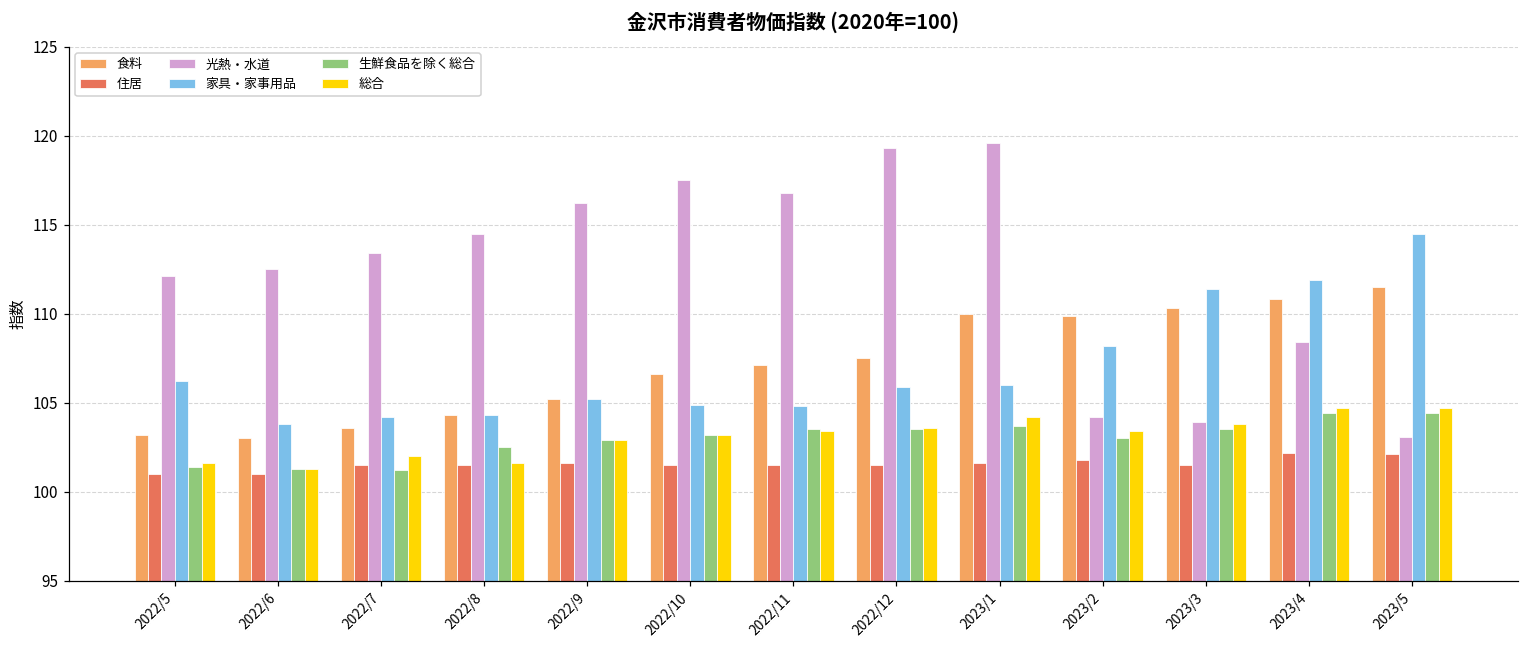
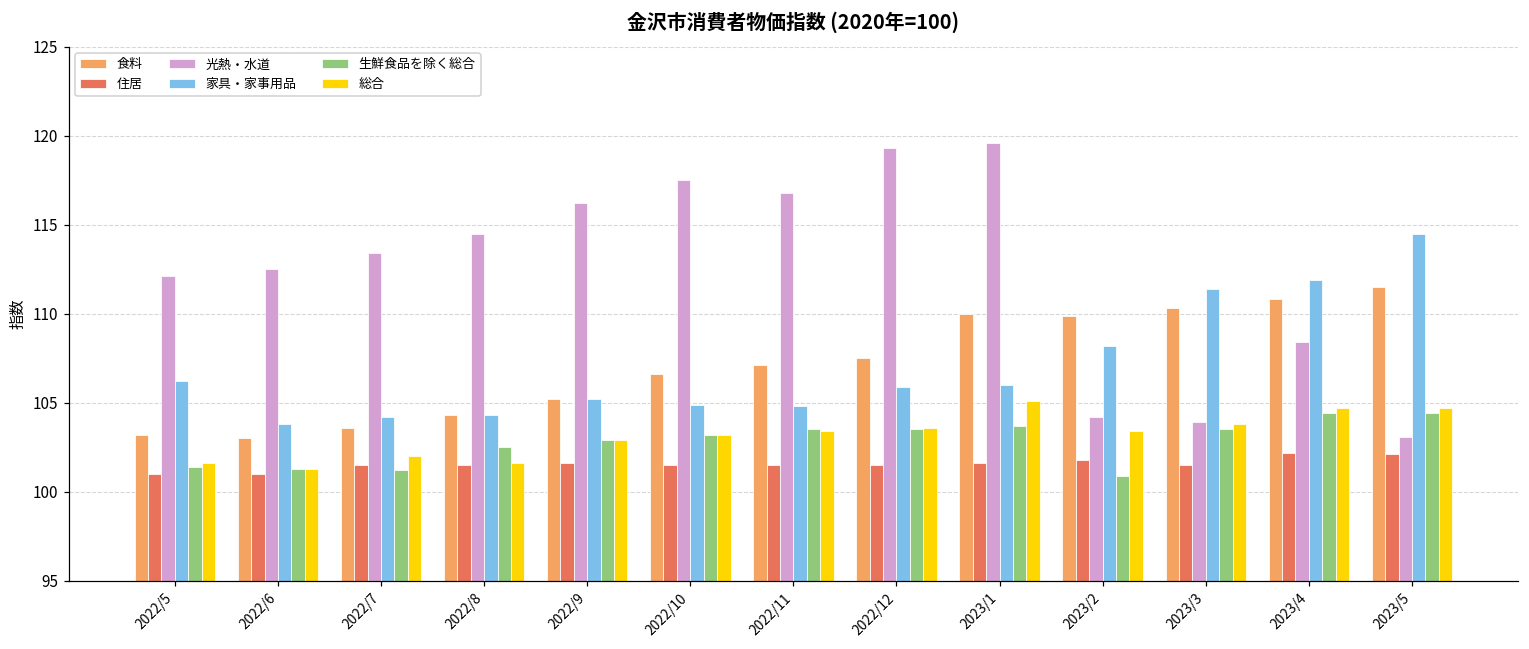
  {
    "光熱・水道": {
      "2022/5": 112.1,
      "2022/6": 112.5,
      "2022/7": 113.4,
      "2022/8": 114.5,
      "2022/9": 116.2,
      "2022/10": 117.5,
      "2022/11": 116.8,
      "2022/12": 119.3,
      "2023/1": 119.6,
      "2023/2": 104.2,
      "2023/3": 103.9,
      "2023/4": 108.4,
      "2023/5": 103.1
    },
    "家具・家事用品": {
      "2022/5": 106.2,
      "2022/6": 103.8,
      "2022/7": 104.2,
      "2022/8": 104.3,
      "2022/9": 105.2,
      "2022/10": 104.9,
      "2022/11": 104.8,
      "2022/12": 105.9,
      "2023/1": 106.0,
      "2023/2": 108.2,
      "2023/3": 111.4,
      "2023/4": 111.9,
      "2023/5": 114.5
    },
    "生鮮食品を除く総合": {
      "2022/5": 101.4,
      "2022/6": 101.3,
      "2022/7": 101.2,
      "2022/8": 102.5,
      "2022/9": 102.9,
      "2022/10": 103.2,
      "2022/11": 103.5,
      "2022/12": 103.5,
      "2023/1": 103.7,
-     "2023/2": 103.0,
+     "2023/2": 100.9,
      "2023/3": 103.5,
      "2023/4": 104.4,
      "2023/5": 104.4
    },
    "総合": {
      "2022/5": 101.6,
      "2022/6": 101.3,
      "2022/7": 102.0,
      "2022/8": 101.6,
      "2022/9": 102.9,
      "2022/10": 103.2,
      "2022/11": 103.4,
      "2022/12": 103.6,
-     "2023/1": 104.2,
+     "2023/1": 105.1,
      "2023/2": 103.4,
      "2023/3": 103.8,
      "2023/4": 104.7,
      "2023/5": 104.7
    }
  }
